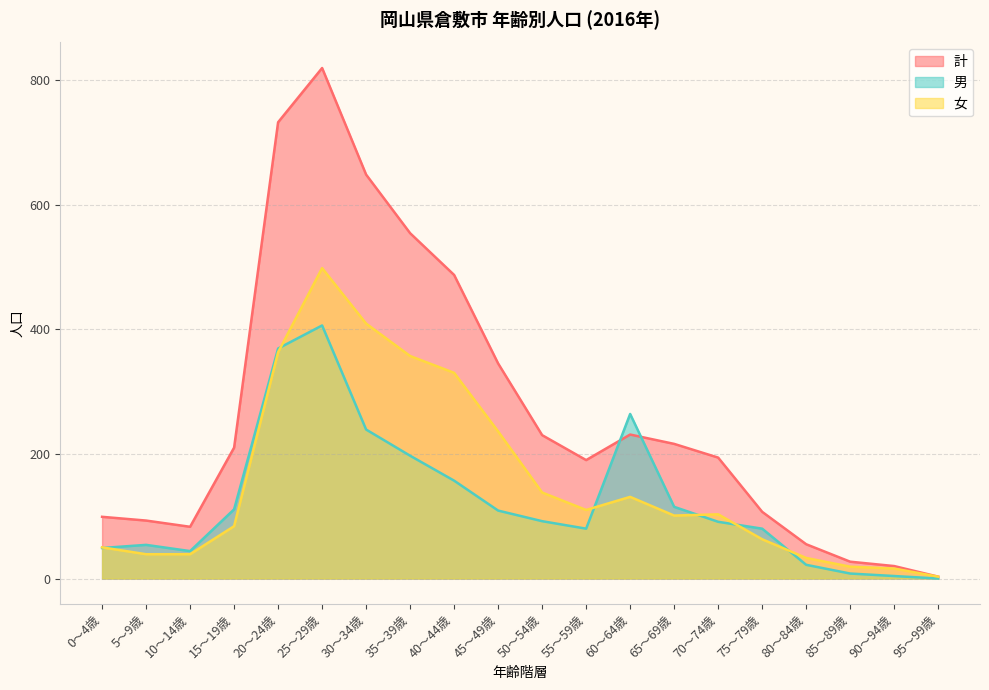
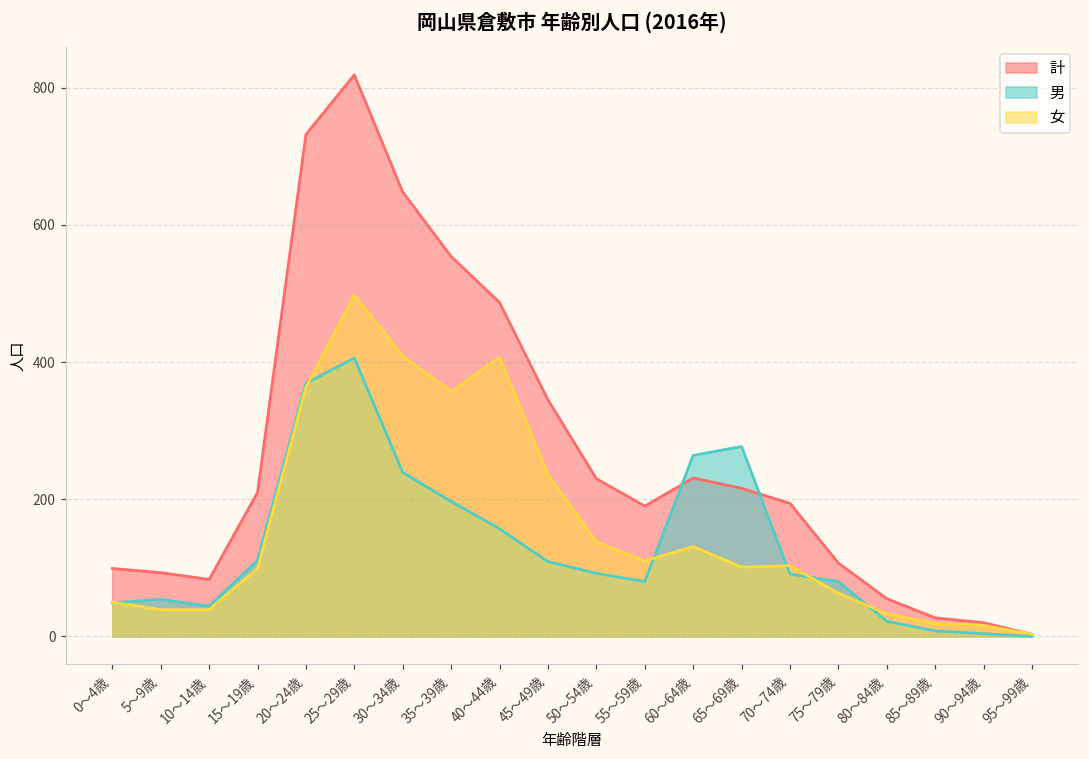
  {
    "計": {
      "0～4歳": 100,
      "5～9歳": 90,
      "10～14歳": 80,
      "15～19歳": 210,
      "20～24歳": 730,
      "25～29歳": 820,
      "30～34歳": 650,
      "35～39歳": 550,
      "40～44歳": 490,
      "45～49歳": 350,
      "50～54歳": 230,
      "55～59歳": 190,
      "60～64歳": 230,
      "65～69歳": 220,
      "70～74歳": 190,
      "75～79歳": 110,
      "80～84歳": 60,
      "85～89歳": 30
    },
    "男": {
      "5～9歳": 50,
      "10～14歳": 40,
      "15～19歳": 110,
      "20～24歳": 370,
      "25～29歳": 410,
      "30～34歳": 240,
      "35～39歳": 200,
      "40～44歳": 160,
      "45～49歳": 110,
      "50～54歳": 90,
      "55～59歳": 80,
      "60～64歳": 260,
-     "65～69歳": 120,
+     "65～69歳": 280,
      "70～74歳": 90,
      "75～79歳": 80,
      "80～84歳": 20,
      "85～89歳": 10,
      "90～94歳": 0
    },
    "女": {
      "5～9歳": 40,
      "10～14歳": 40,
-     "15～19歳": 80,
+     "15～19歳": 100,
      "20～24歳": 360,
      "25～29歳": 500,
      "30～34歳": 410,
      "35～39歳": 360,
-     "40～44歳": 330,
+     "40～44歳": 410,
      "45～49歳": 240,
      "50～54歳": 140,
      "55～59歳": 110,
      "60～64歳": 130,
      "65～69歳": 100,
      "70～74歳": 100,
      "75～79歳": 60,
      "80～84歳": 30,
      "85～89歳": 20
    }
  }
